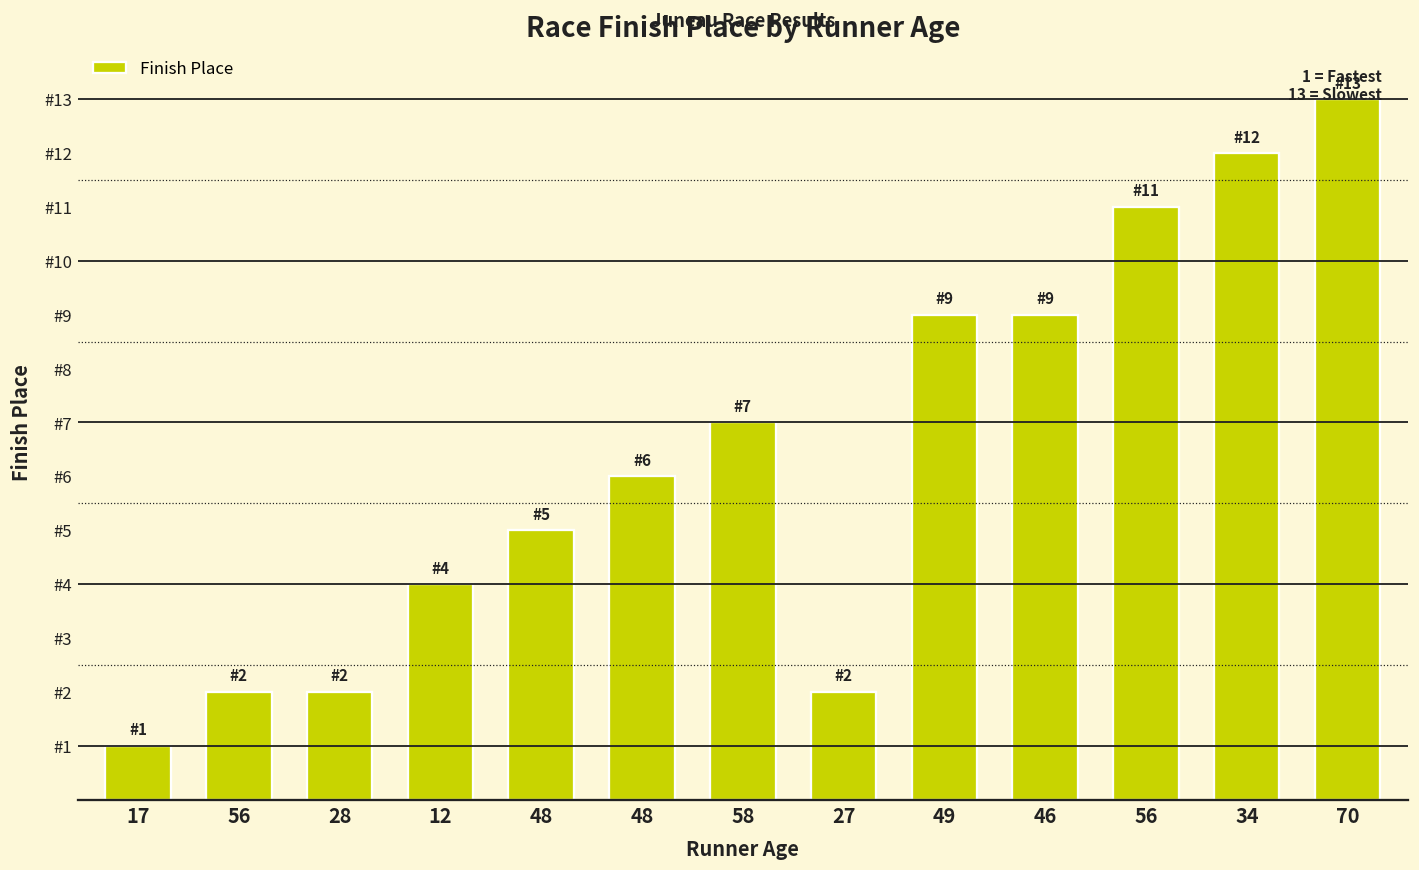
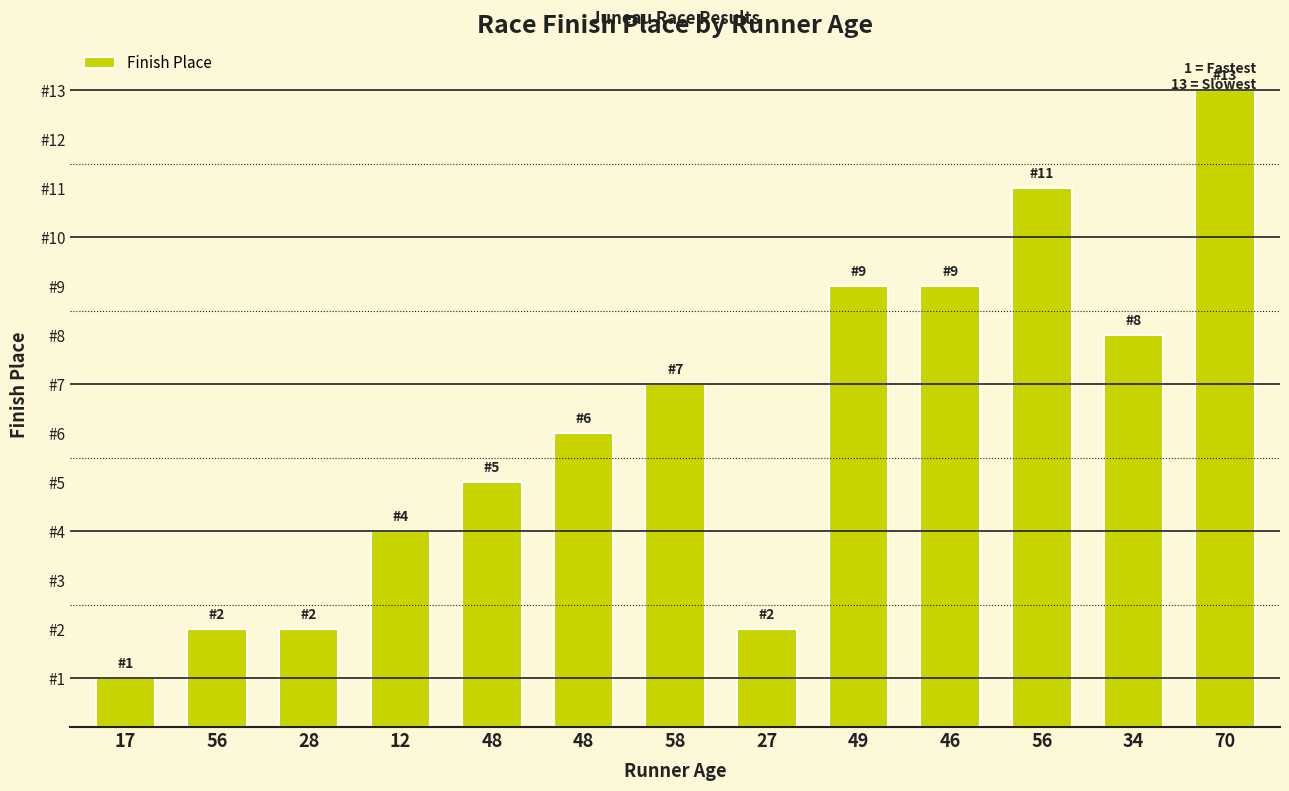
  {
    "17": 1,
    "28": 2,
    "12": 4,
    "58": 7,
    "27": 2,
    "49": 9,
    "46": 9,
-   "34": 12,
+   "34": 8,
    "70": 13
  }
